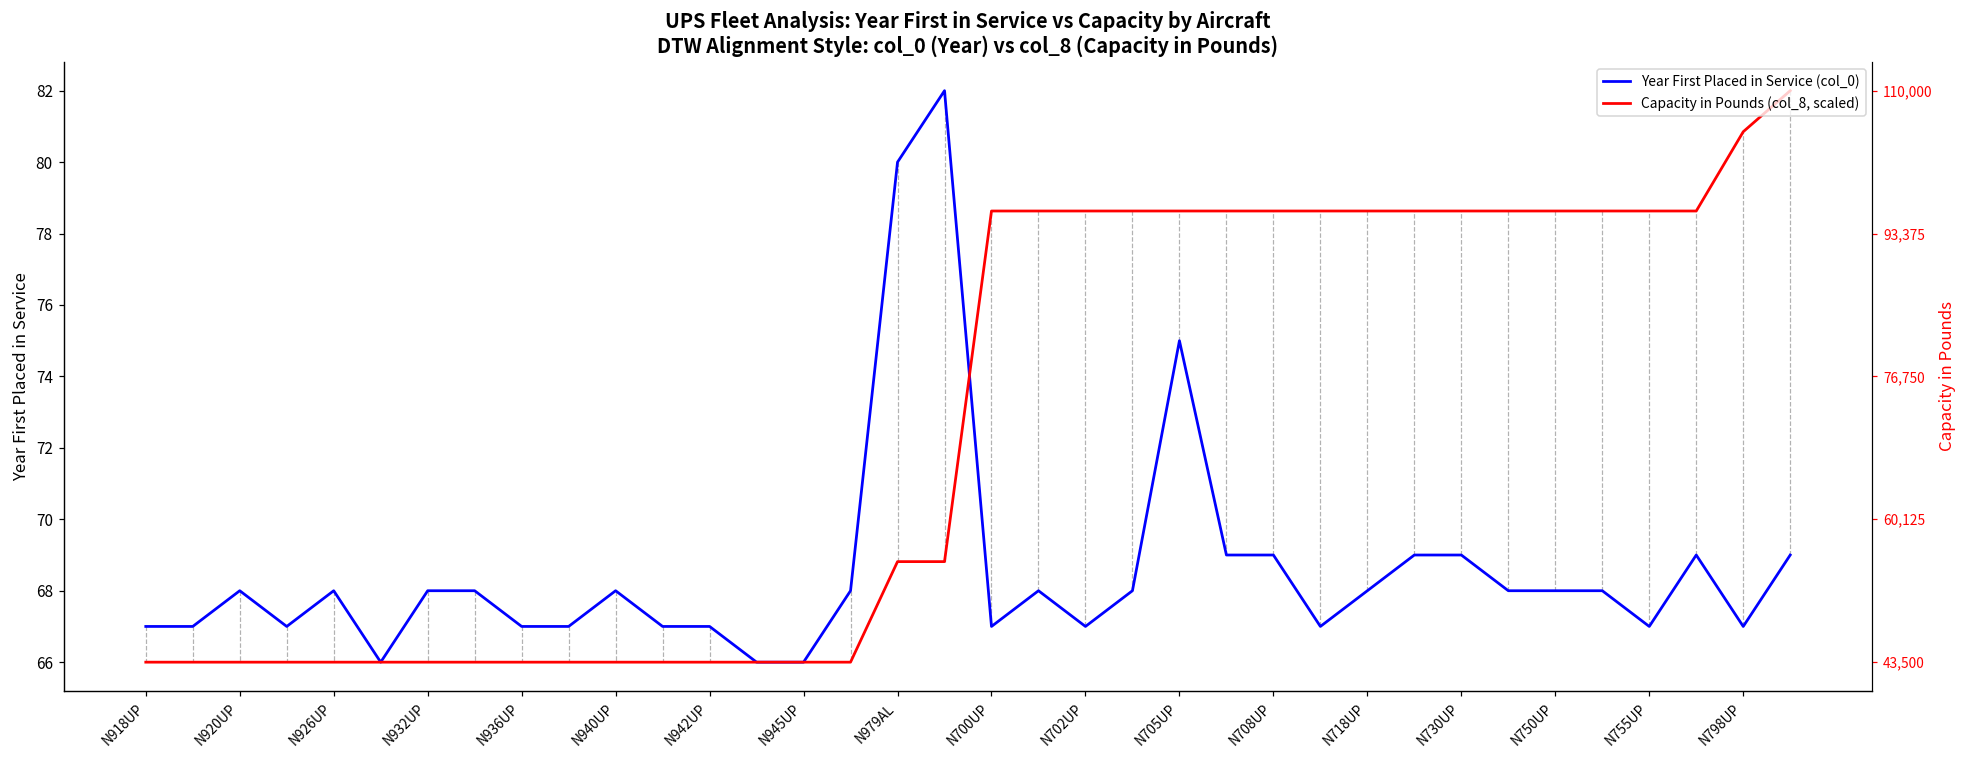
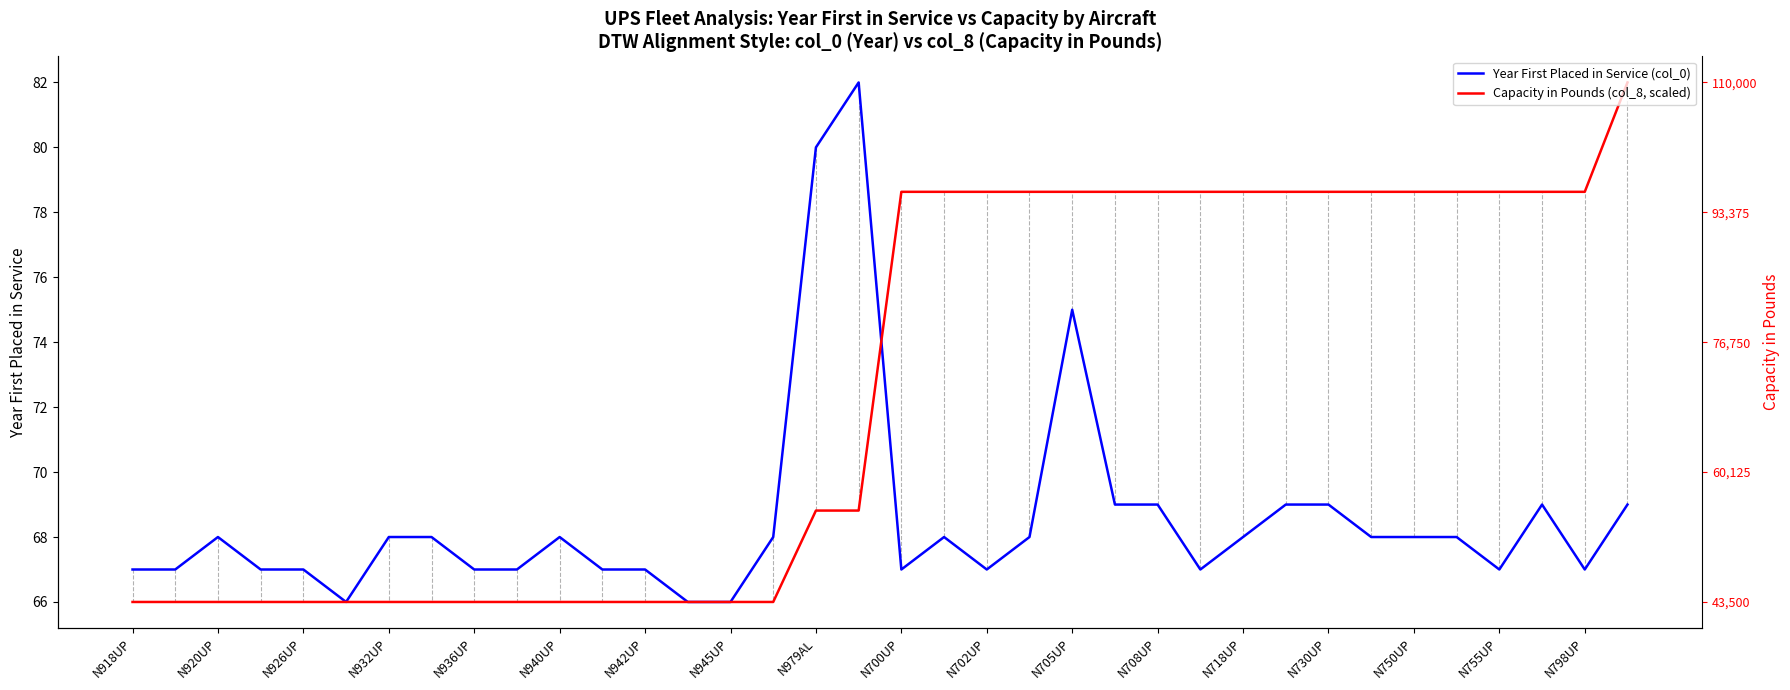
  {
    "Year First Placed in Service (col_0)": {
-     "N926UP": 68
+     "N926UP": 67
    },
    "Capacity in Pounds (col_8, scaled)": {
-     "N798UP": 80.9
+     "N798UP": 78.6
    }
  }
